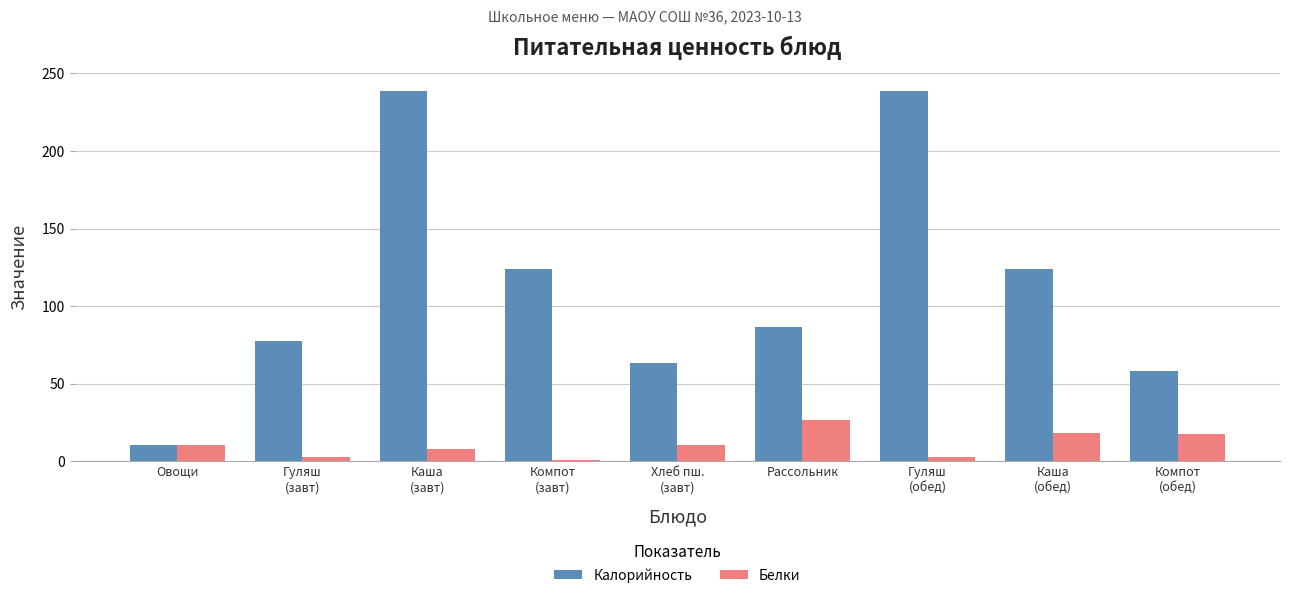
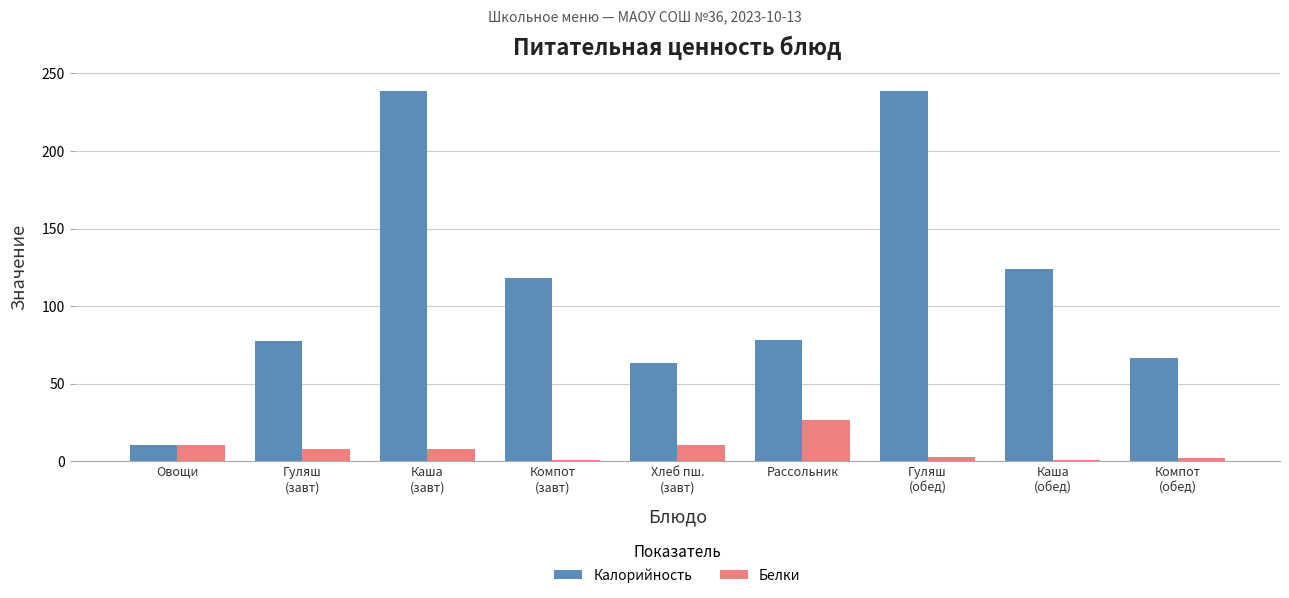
  {
    "Калорийность": {
      "Овощи": 11,
      "Гуляш (завт)": 78,
      "Каша (завт)": 239,
-     "Компот (завт)": 124,
+     "Компот (завт)": 118,
      "Хлеб пш. (завт)": 64,
-     "Рассольник": 86,
+     "Рассольник": 78,
      "Гуляш (обед)": 239,
      "Каша (обед)": 124,
-     "Компот (обед)": 58
+     "Компот (обед)": 66
    },
    "Белки": {
      "Овощи": 10,
-     "Гуляш (завт)": 3,
+     "Гуляш (завт)": 8,
      "Каша (завт)": 8,
      "Хлеб пш. (завт)": 11,
      "Рассольник": 27,
      "Гуляш (обед)": 3,
-     "Каша (обед)": 18,
-     "Компот (обед)": 18
+     "Каша (обед)": 1,
+     "Компот (обед)": 2
    }
  }
